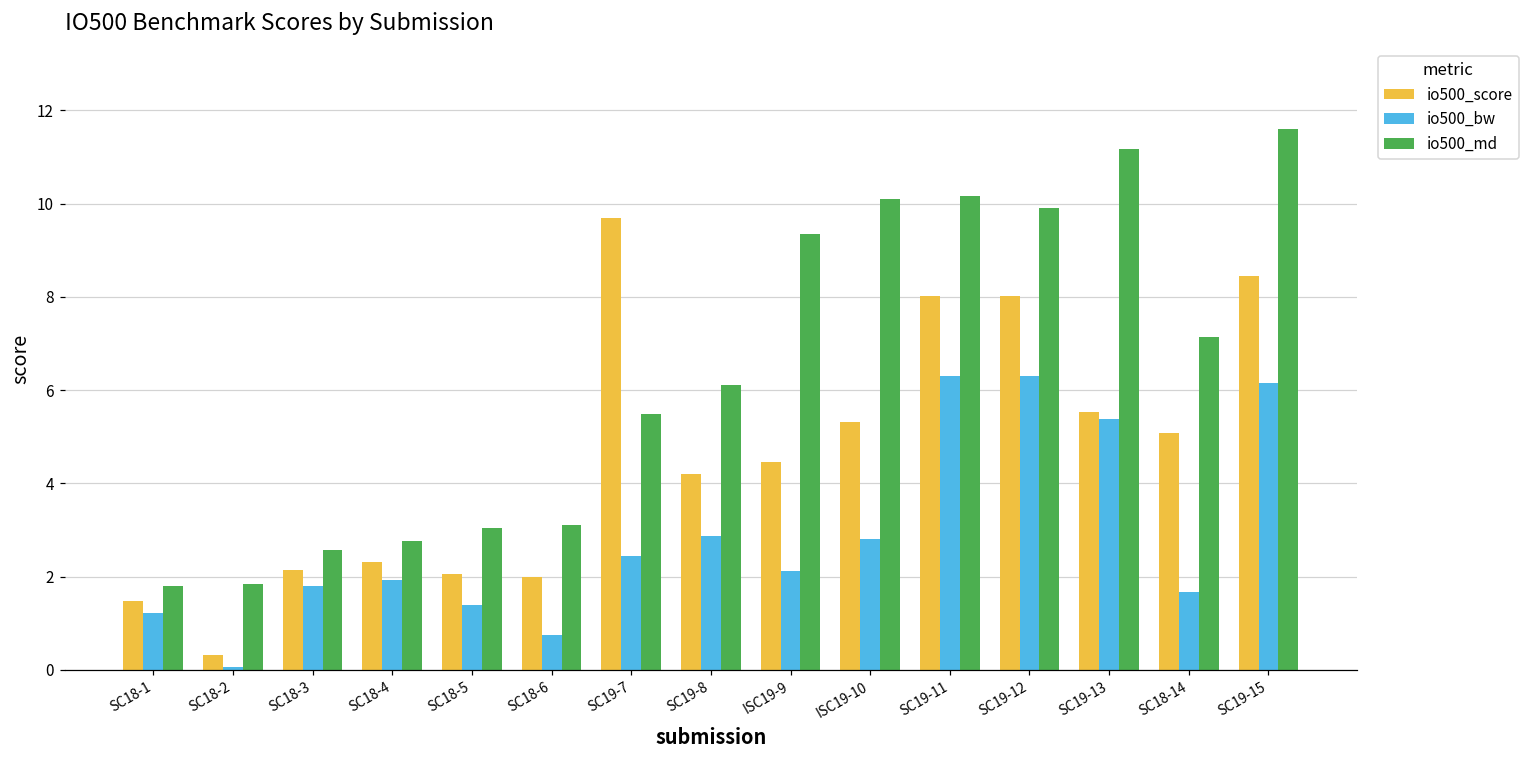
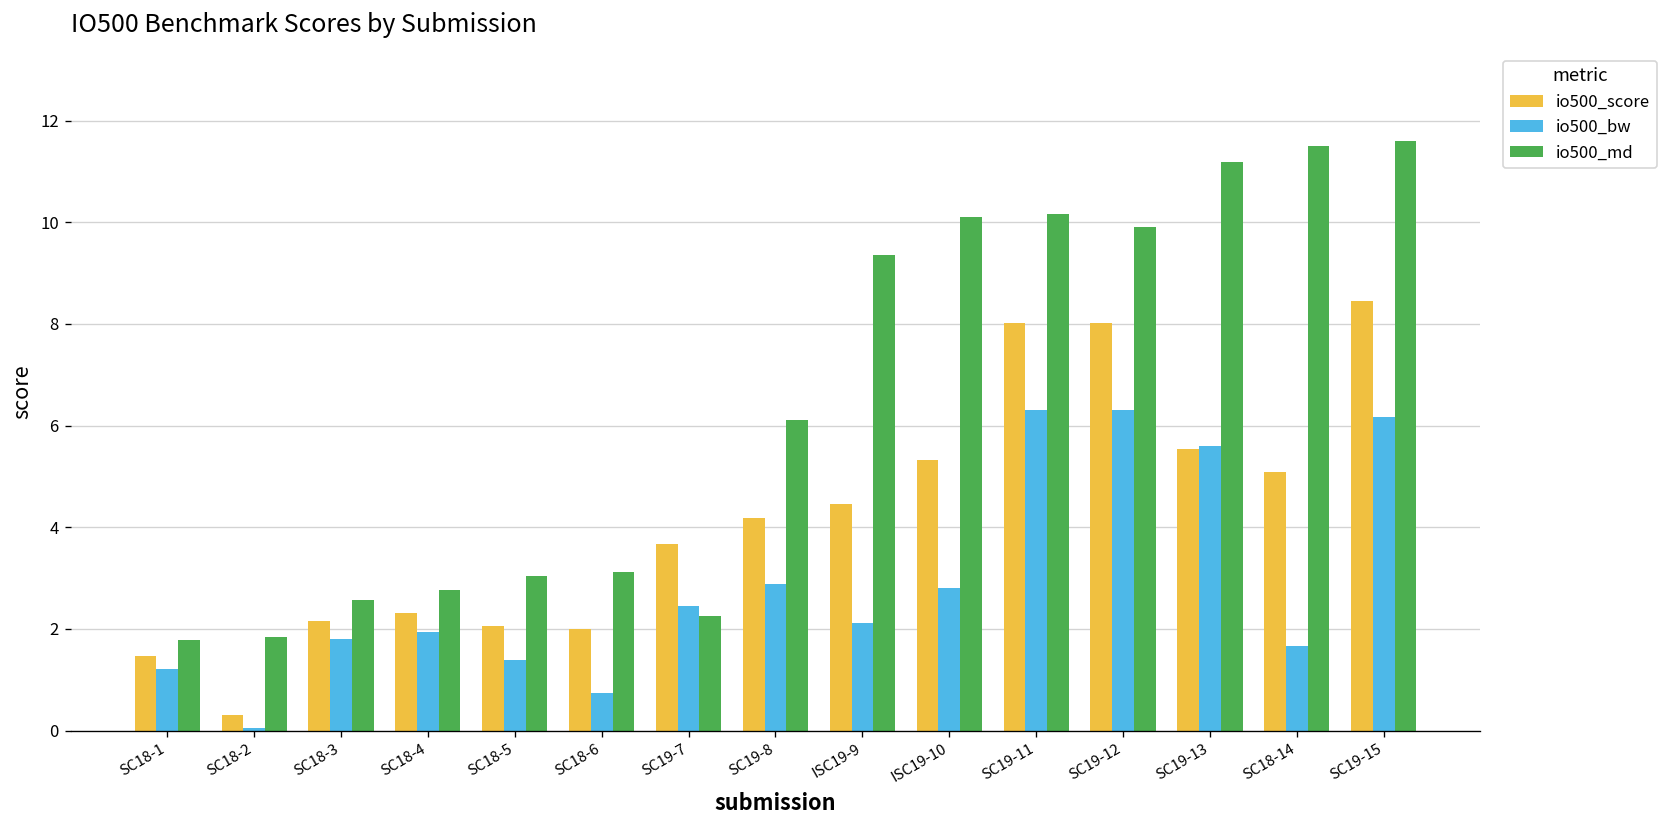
  {
    "io500_score": {
      "SC18-1": 1.5,
      "SC18-2": 0.3,
      "SC18-3": 2.2,
      "SC18-4": 2.3,
      "SC18-5": 2.1,
      "SC18-6": 2.0,
-     "SC19-7": 9.7,
+     "SC19-7": 3.7,
      "SC19-8": 4.2,
      "ISC19-9": 4.5,
      "ISC19-10": 5.3,
      "SC19-11": 8.0,
      "SC19-12": 8.0,
      "SC19-13": 5.5,
      "SC18-14": 5.1,
      "SC19-15": 8.5
    },
    "io500_bw": {
      "SC18-1": 1.2,
      "SC18-3": 1.8,
      "SC18-4": 1.9,
      "SC18-5": 1.4,
      "SC18-6": 0.7,
      "SC19-7": 2.5,
      "SC19-8": 2.9,
      "ISC19-9": 2.1,
      "ISC19-10": 2.8,
      "SC19-11": 6.3,
      "SC19-12": 6.3,
-     "SC19-13": 5.4,
+     "SC19-13": 5.6,
      "SC18-14": 1.7,
      "SC19-15": 6.2
    },
    "io500_md": {
      "SC18-1": 1.8,
      "SC18-2": 1.9,
      "SC18-3": 2.6,
      "SC18-4": 2.8,
      "SC18-5": 3.0,
      "SC18-6": 3.1,
-     "SC19-7": 5.5,
+     "SC19-7": 2.3,
      "SC19-8": 6.1,
      "ISC19-9": 9.4,
      "ISC19-10": 10.1,
      "SC19-11": 10.2,
      "SC19-12": 9.9,
      "SC19-13": 11.2,
-     "SC18-14": 7.1,
+     "SC18-14": 11.5,
      "SC19-15": 11.6
    }
  }
